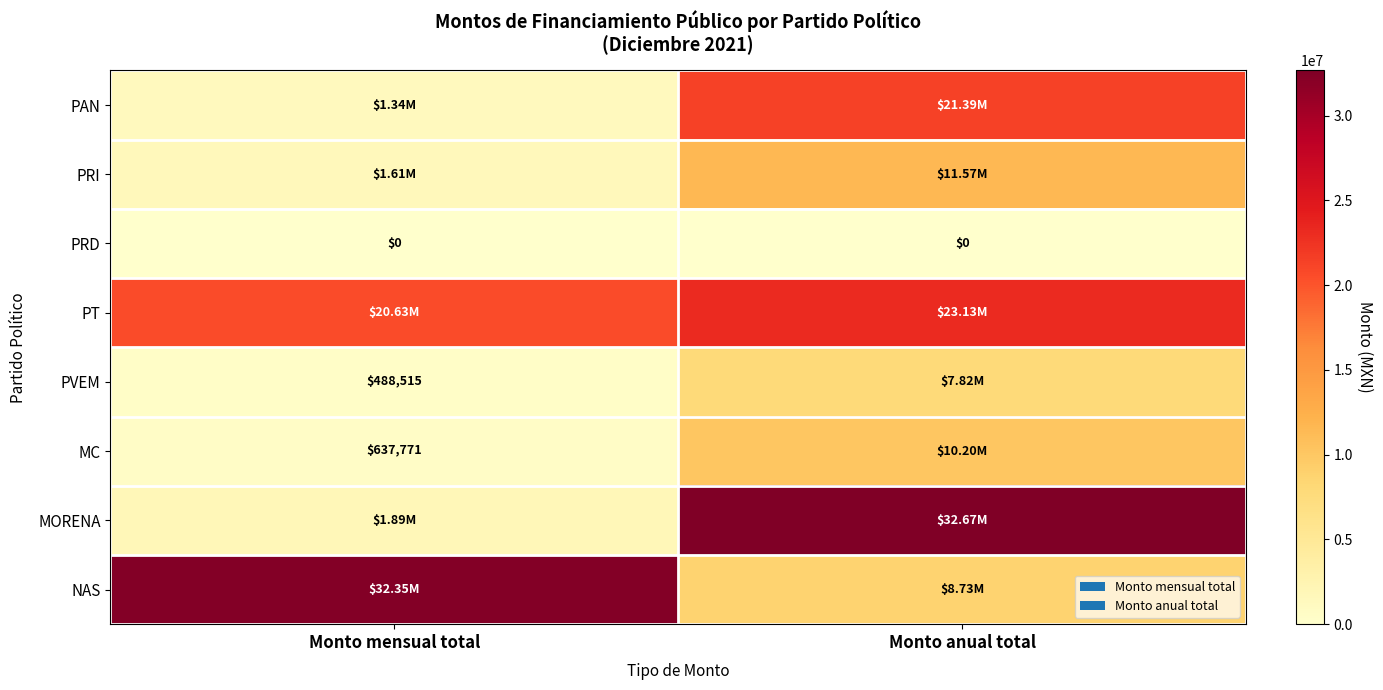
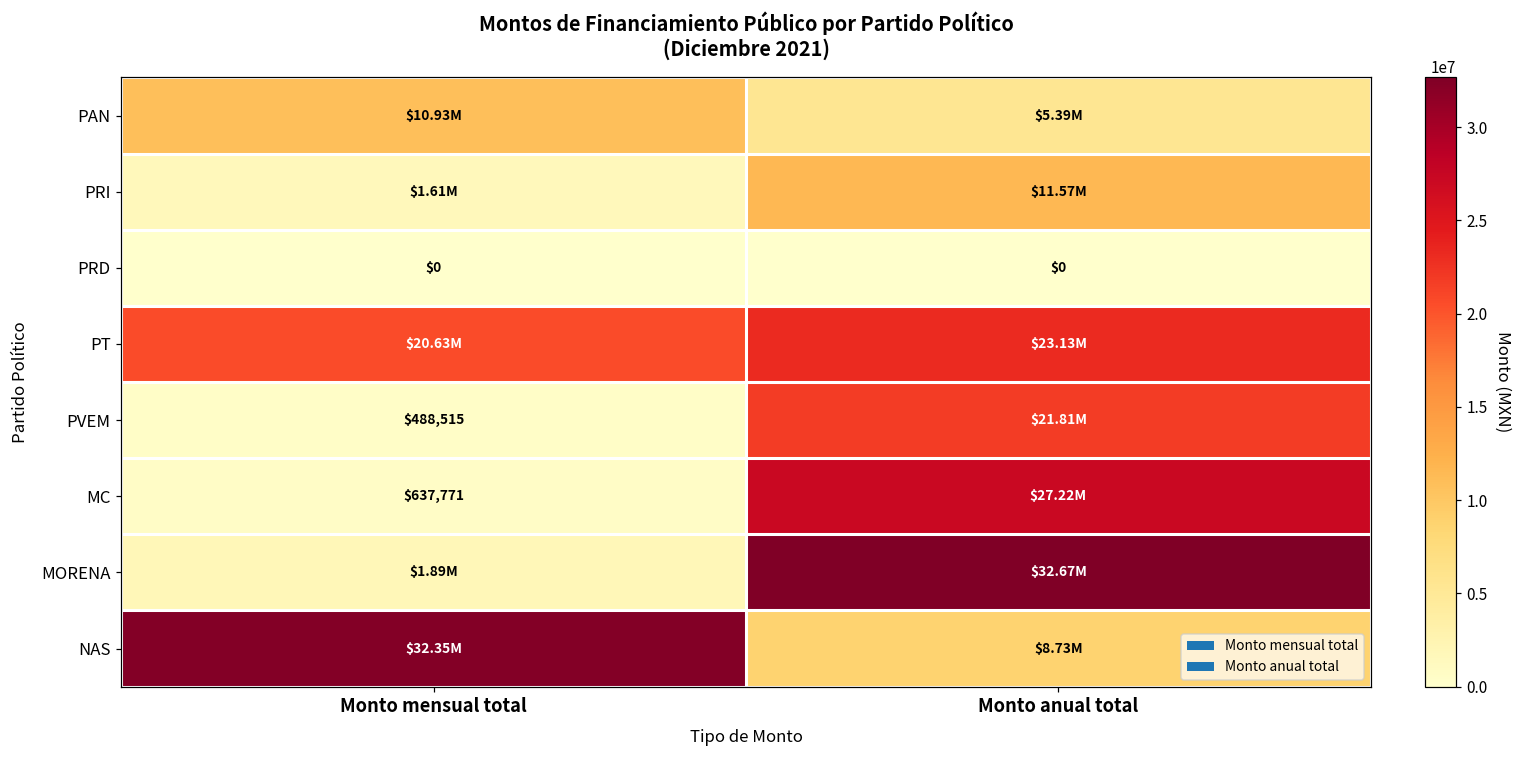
  {
    "PAN": {
-     "Monto mensual total": "$1.34M",
-     "Monto anual total": "$21.39M"
+     "Monto mensual total": "$10.93M",
+     "Monto anual total": "$5.39M"
    },
    "PRI": {
      "Monto mensual total": "$1.61M",
      "Monto anual total": "$11.57M"
    },
    "PRD": {
      "Monto mensual total": "$0",
      "Monto anual total": "$0"
    },
    "PT": {
      "Monto mensual total": "$20.63M",
      "Monto anual total": "$23.13M"
    },
    "PVEM": {
      "Monto mensual total": "$488,515",
-     "Monto anual total": "$7.82M"
+     "Monto anual total": "$21.81M"
    },
    "MC": {
      "Monto mensual total": "$637,771",
-     "Monto anual total": "$10.20M"
+     "Monto anual total": "$27.22M"
    },
    "MORENA": {
      "Monto mensual total": "$1.89M",
      "Monto anual total": "$32.67M"
    },
    "NAS": {
      "Monto mensual total": "$32.35M",
      "Monto anual total": "$8.73M"
    }
  }
